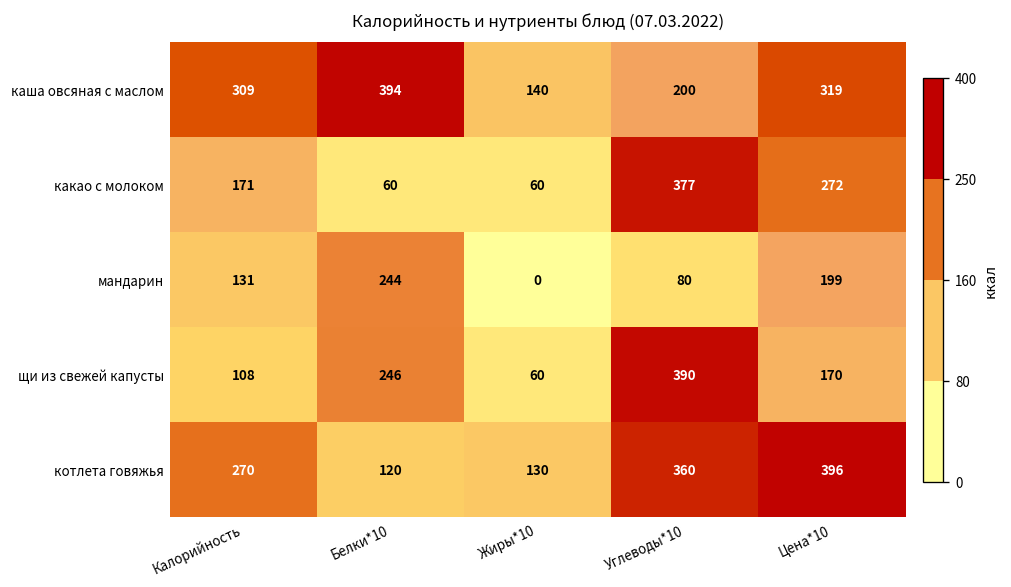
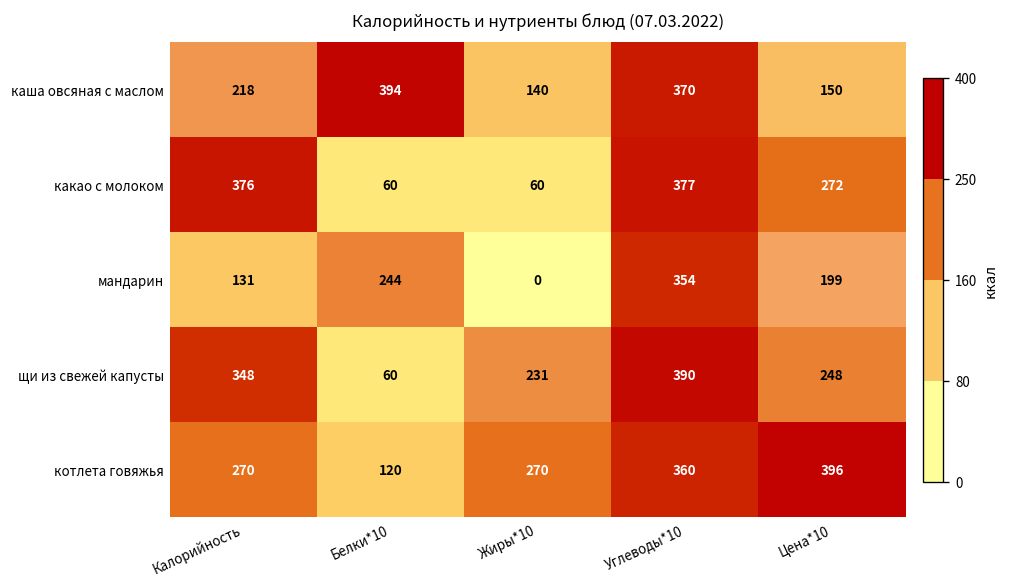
  {
    "каша овсяная с маслом": {
-     "Калорийность": 309,
+     "Калорийность": 218,
      "Белки*10": 394,
      "Жиры*10": 140,
-     "Углеводы*10": 200,
-     "Цена*10": 319
+     "Углеводы*10": 370,
+     "Цена*10": 150
    },
    "какао с молоком": {
-     "Калорийность": 171,
+     "Калорийность": 376,
      "Белки*10": 60,
      "Жиры*10": 60,
      "Углеводы*10": 377,
      "Цена*10": 272
    },
    "мандарин": {
      "Калорийность": 131,
      "Белки*10": 244,
      "Жиры*10": 0,
-     "Углеводы*10": 80,
+     "Углеводы*10": 354,
      "Цена*10": 199
    },
    "щи из свежей капусты": {
-     "Калорийность": 108,
-     "Белки*10": 246,
-     "Жиры*10": 60,
+     "Калорийность": 348,
+     "Белки*10": 60,
+     "Жиры*10": 231,
      "Углеводы*10": 390,
-     "Цена*10": 170
+     "Цена*10": 248
    },
    "котлета говяжья": {
      "Калорийность": 270,
      "Белки*10": 120,
-     "Жиры*10": 130,
+     "Жиры*10": 270,
      "Углеводы*10": 360,
      "Цена*10": 396
    }
  }
